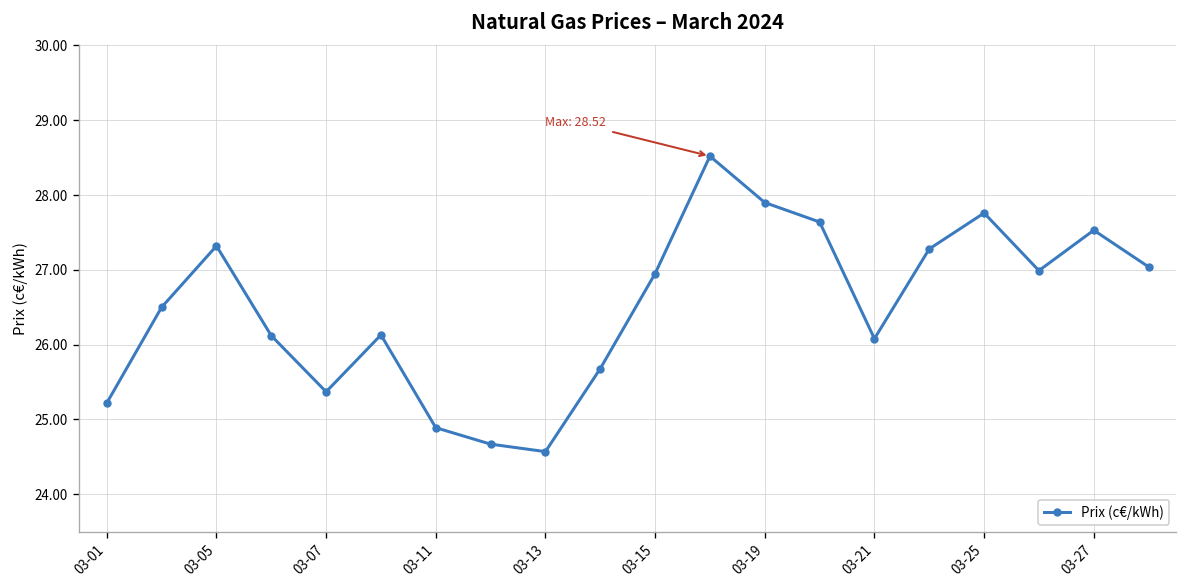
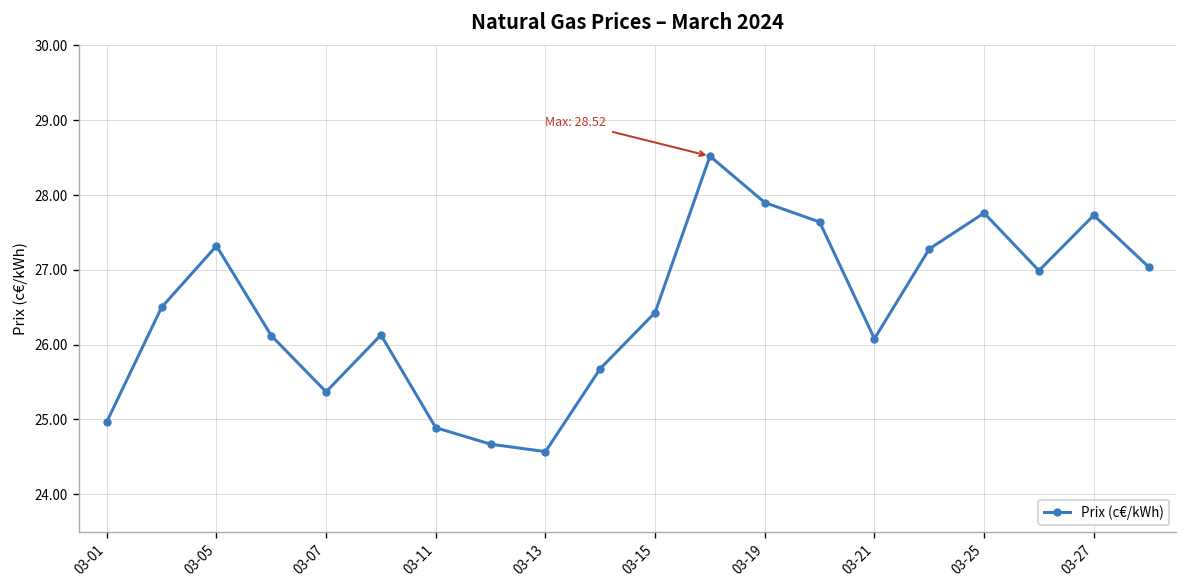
  {
-   "03-01": 25.2,
+   "03-01": 25.0,
    "03-05": 27.3,
    "03-07": 25.4,
    "03-11": 24.9,
    "03-13": 24.6,
-   "03-15": 27.0,
+   "03-15": 26.4,
    "03-19": 27.9,
    "03-21": 26.1,
    "03-25": 27.8,
-   "03-27": 27.5
+   "03-27": 27.7
  }
